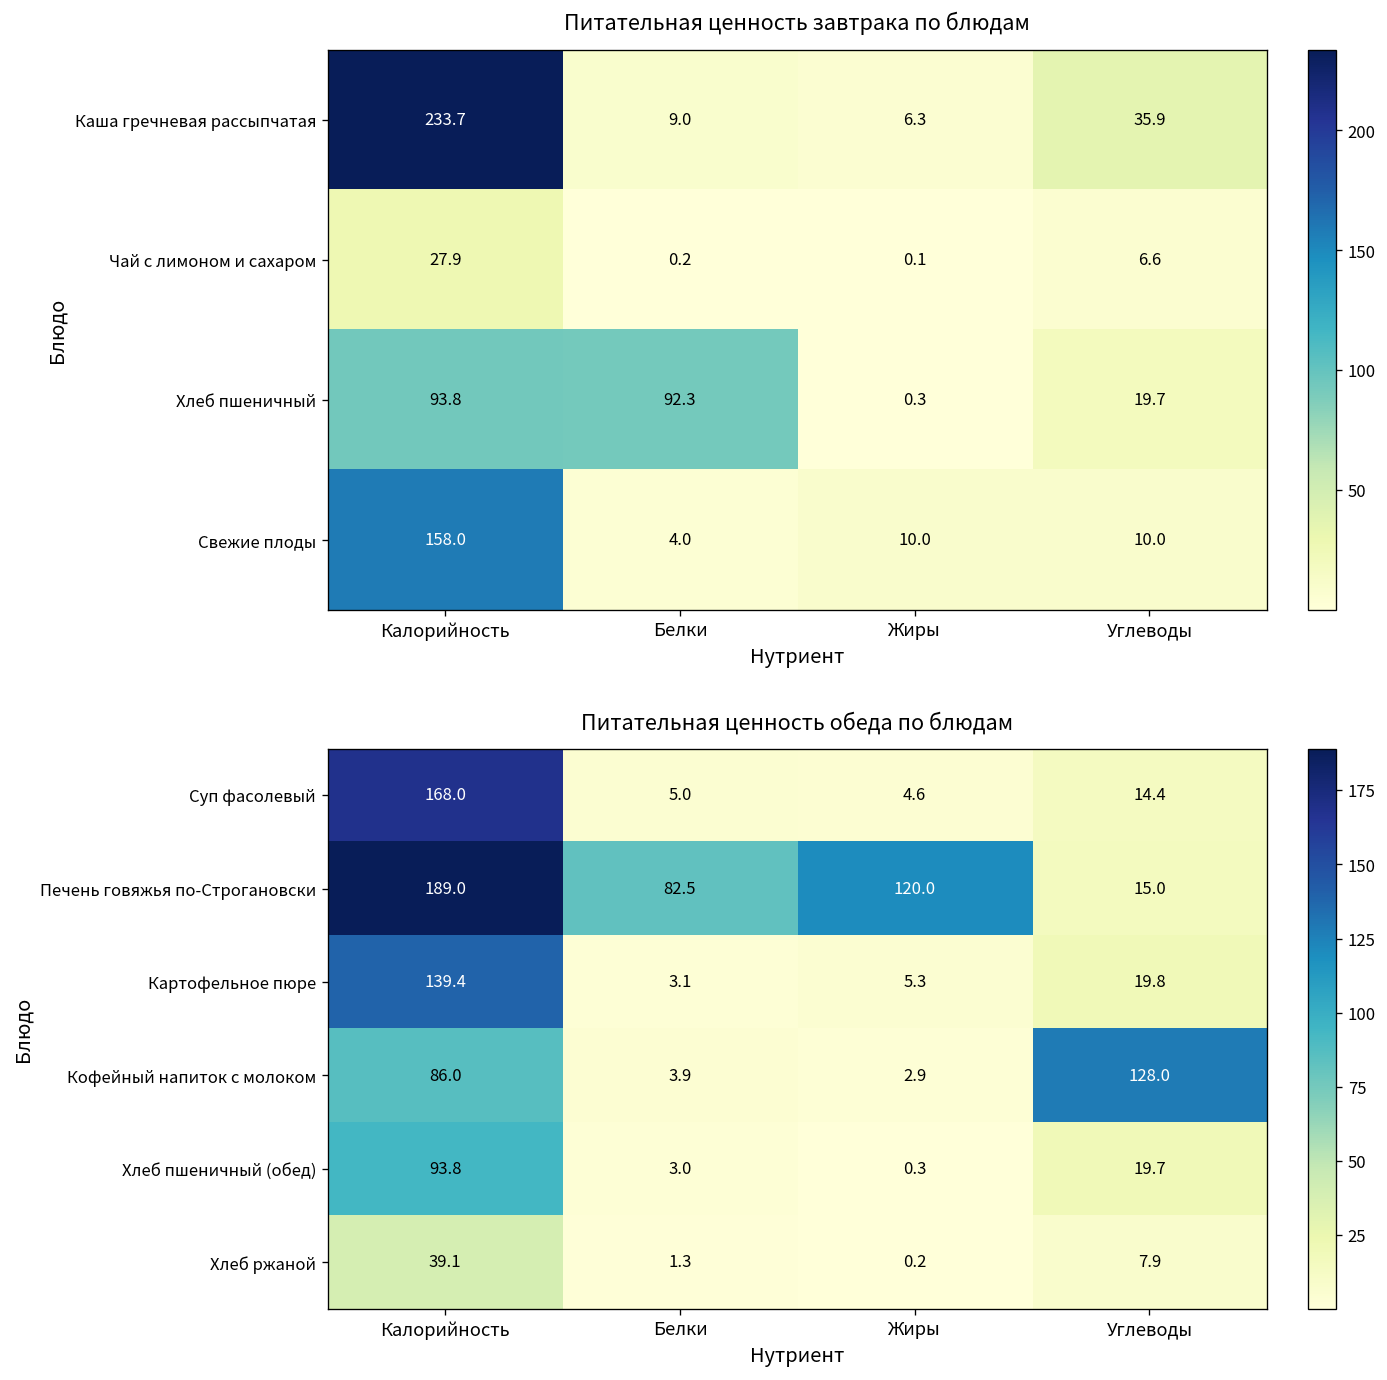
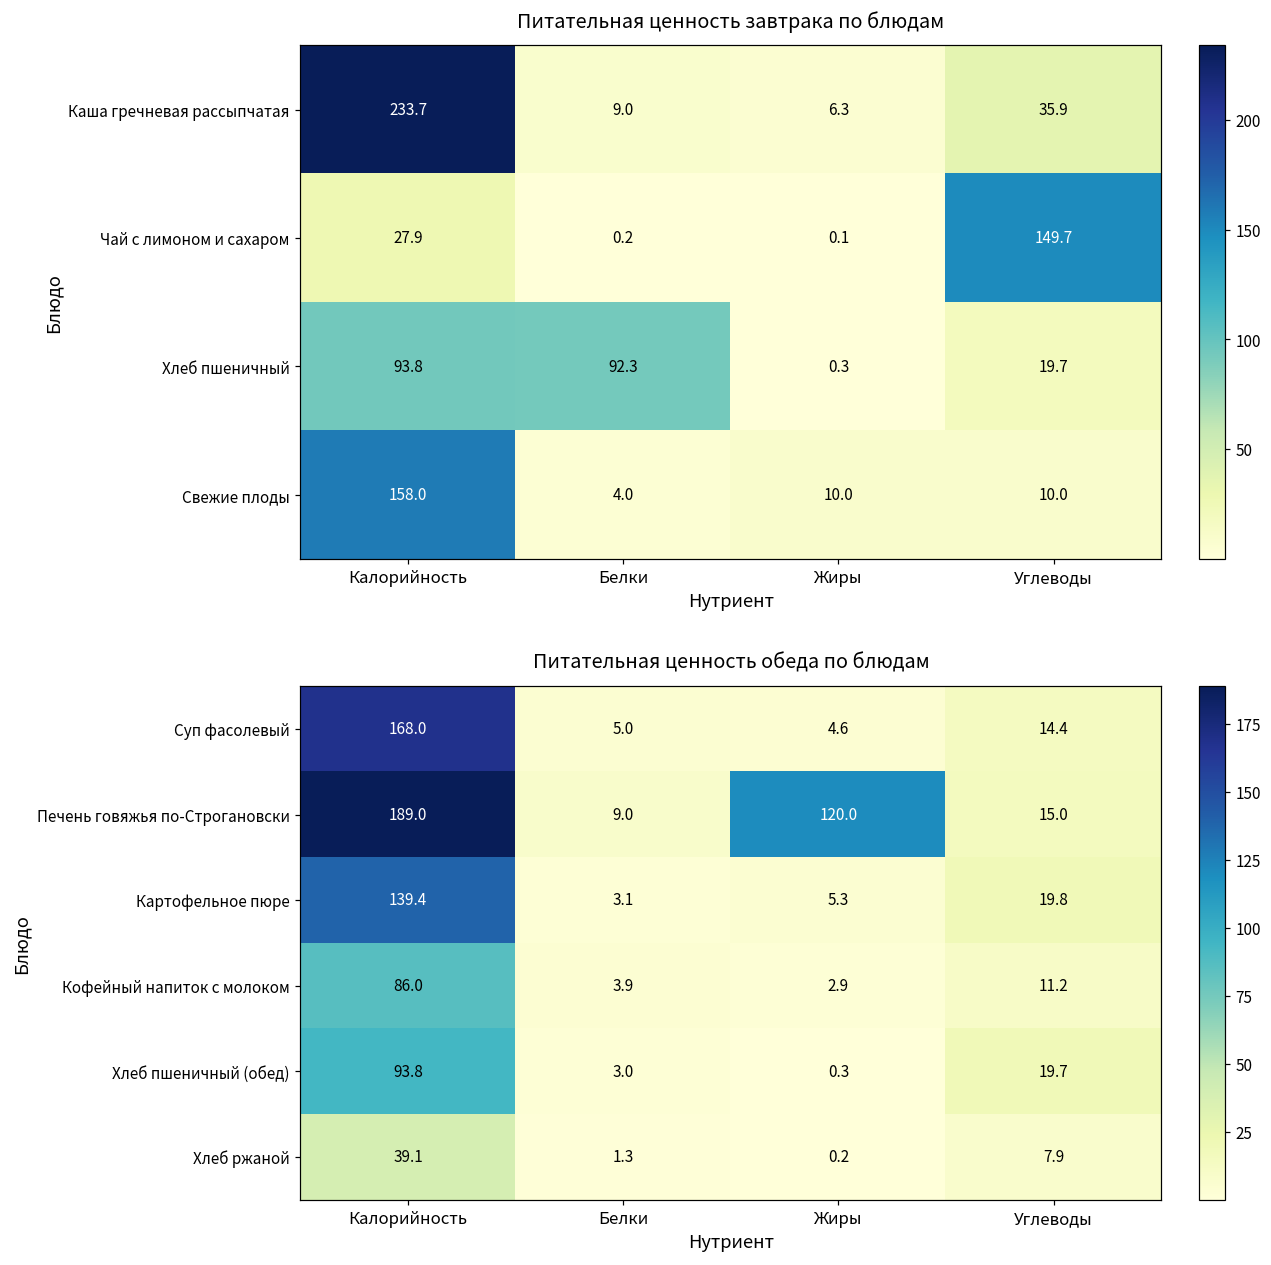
  {
    "Питательная ценность завтрака по блюдам": {
      "Каша гречневая рассыпчатая": {
        "Калорийность": 233.7,
        "Белки": 9.0,
        "Жиры": 6.3,
        "Углеводы": 35.9
      },
      "Чай с лимоном и сахаром": {
        "Калорийность": 27.9,
        "Белки": 0.2,
        "Жиры": 0.1,
-       "Углеводы": 6.6
+       "Углеводы": 149.7
      },
      "Хлеб пшеничный": {
        "Калорийность": 93.8,
        "Белки": 92.3,
        "Жиры": 0.3,
        "Углеводы": 19.7
      },
      "Свежие плоды": {
        "Калорийность": 158.0,
        "Белки": 4.0,
        "Жиры": 10.0,
        "Углеводы": 10.0
      }
    },
    "Питательная ценность обеда по блюдам": {
      "Суп фасолевый": {
        "Калорийность": 168.0,
        "Белки": 5.0,
        "Жиры": 4.6,
        "Углеводы": 14.4
      },
      "Печень говяжья по-Строгановски": {
        "Калорийность": 189.0,
-       "Белки": 82.5,
+       "Белки": 9.0,
        "Жиры": 120.0,
        "Углеводы": 15.0
      },
      "Картофельное пюре": {
        "Калорийность": 139.4,
        "Белки": 3.1,
        "Жиры": 5.3,
        "Углеводы": 19.8
      },
      "Кофейный напиток с молоком": {
        "Калорийность": 86.0,
        "Белки": 3.9,
        "Жиры": 2.9,
-       "Углеводы": 128.0
+       "Углеводы": 11.2
      },
      "Хлеб пшеничный (обед)": {
        "Калорийность": 93.8,
        "Белки": 3.0,
        "Жиры": 0.3,
        "Углеводы": 19.7
      },
      "Хлеб ржаной": {
        "Калорийность": 39.1,
        "Белки": 1.3,
        "Жиры": 0.2,
        "Углеводы": 7.9
      }
    }
  }
